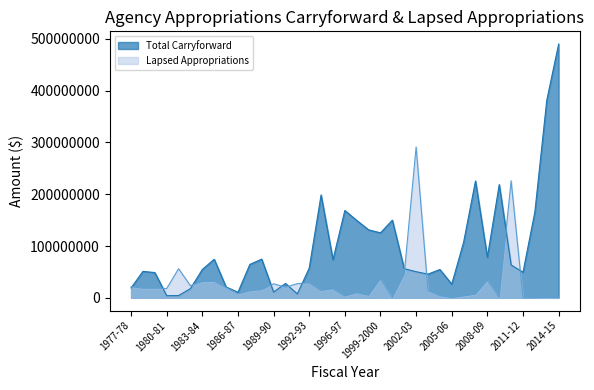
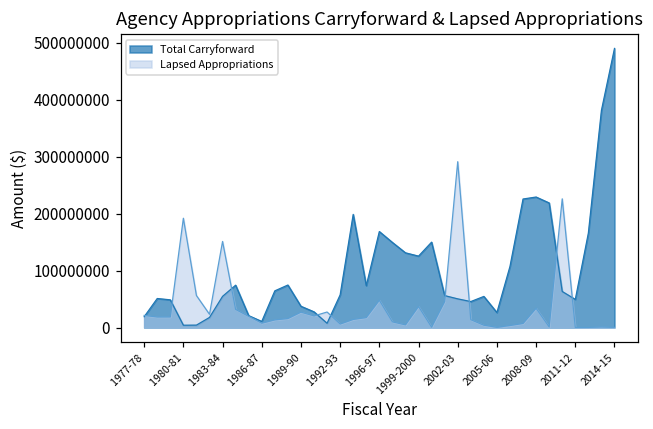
  {
    "Total Carryforward": {
      "1980-81": 0,
      "1983-84": 50000000,
-     "1989-90": 10000000,
+     "1989-90": 40000000,
      "1992-93": 60000000,
      "1996-97": 170000000,
      "1999-2000": 130000000,
      "2002-03": 50000000,
      "2005-06": 30000000,
-     "2008-09": 80000000,
+     "2008-09": 230000000,
      "2011-12": 50000000,
      "2014-15": 490000000
    },
    "Lapsed Appropriations": {
-     "1980-81": 20000000,
-     "1983-84": 30000000,
+     "1980-81": 190000000,
+     "1983-84": 150000000,
      "1989-90": 30000000,
-     "1992-93": 30000000,
-     "1996-97": 0,
+     "1992-93": 10000000,
+     "1996-97": 50000000,
      "1999-2000": 40000000,
      "2002-03": 290000000,
      "2005-06": 0,
      "2008-09": 30000000,
      "2011-12": 0,
      "2014-15": 0
    }
  }
